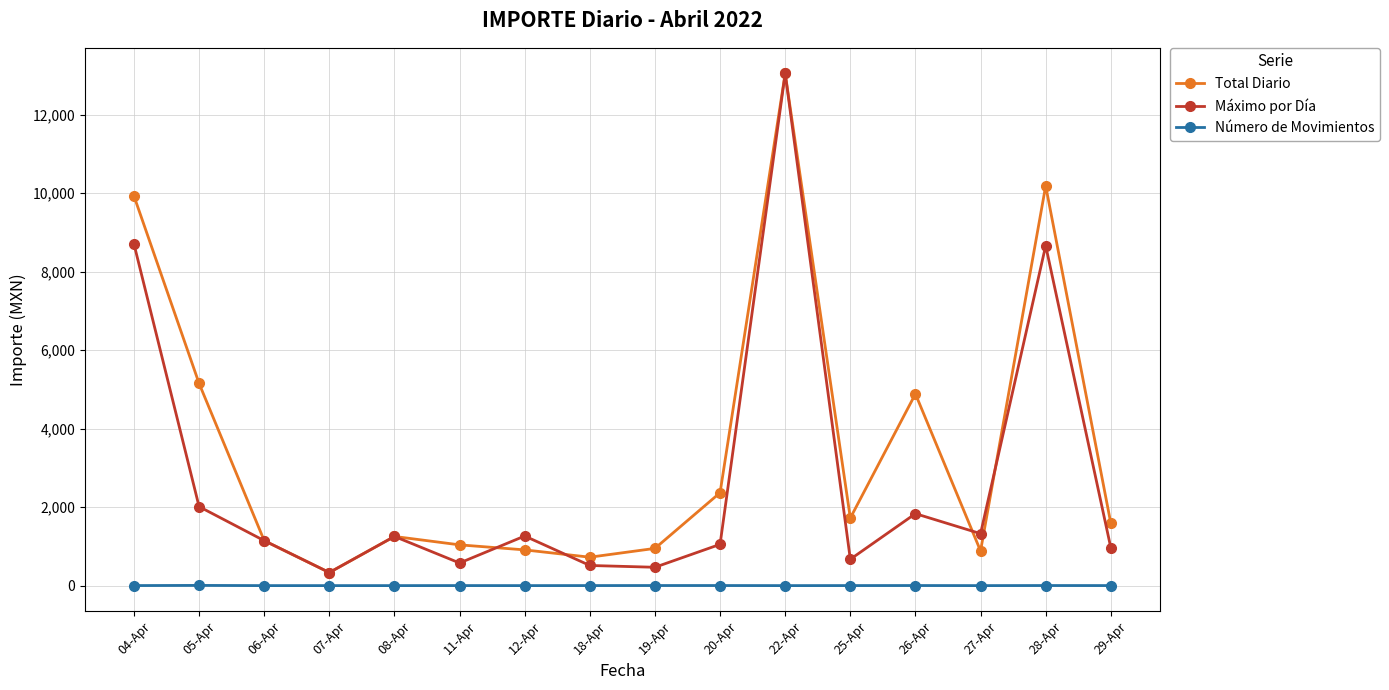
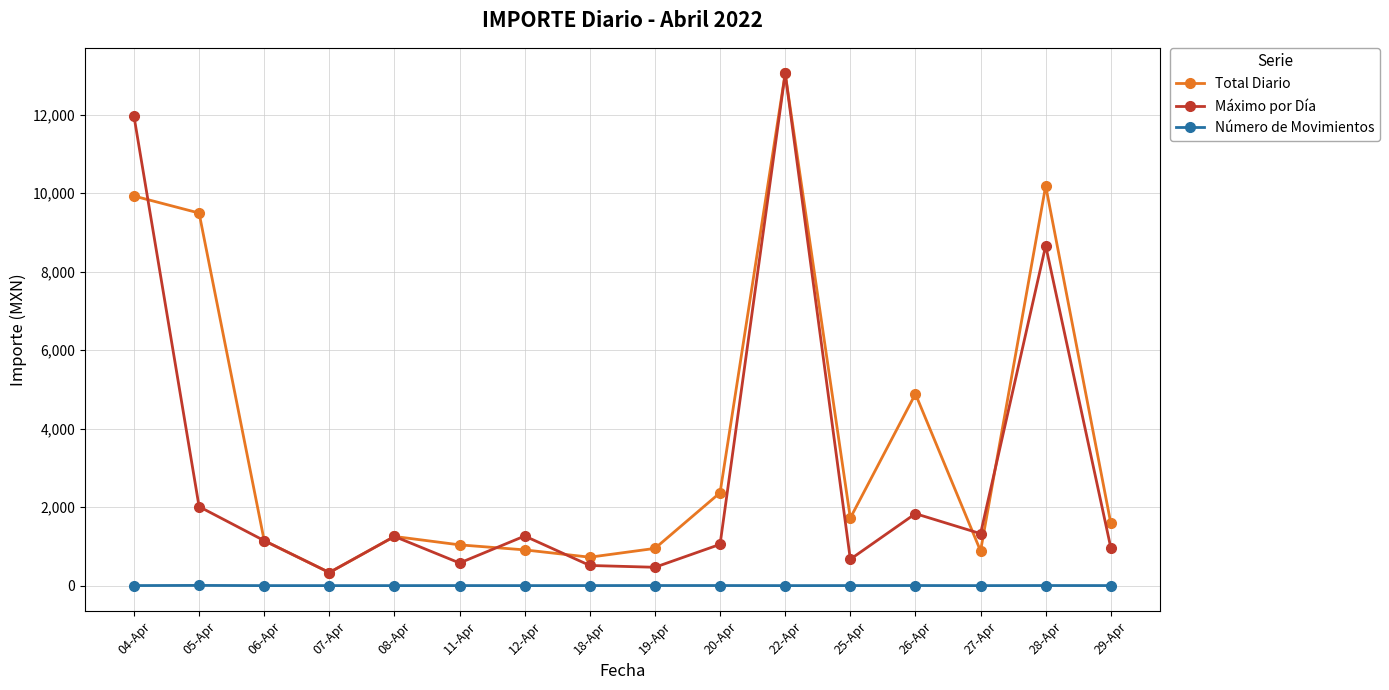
  {
    "Total Diario": {
      "04-Apr": "9,900",
-     "05-Apr": "5,200",
+     "05-Apr": "9,500",
      "11-Apr": "1,000",
      "12-Apr": "900",
      "18-Apr": "700",
      "19-Apr": "900",
      "20-Apr": "2,400",
      "25-Apr": "1,700",
      "26-Apr": "4,900",
      "27-Apr": "900",
      "28-Apr": "10,200",
      "29-Apr": "1,600"
    },
    "Máximo por Día": {
-     "04-Apr": "8,700",
+     "04-Apr": "12,000",
      "05-Apr": "2,000",
      "11-Apr": "600",
      "12-Apr": "1,300",
      "18-Apr": "500",
      "19-Apr": "500",
      "20-Apr": "1,100",
      "25-Apr": "700",
      "26-Apr": "1,800",
      "27-Apr": "1,300",
      "28-Apr": "8,700",
      "29-Apr": "1,000"
    },
    "Número de Movimientos": {
      "04-Apr": "0",
      "05-Apr": "0",
      "06-Apr": "0",
      "07-Apr": "0",
      "08-Apr": "0",
      "11-Apr": "0",
      "12-Apr": "0",
      "18-Apr": "0",
      "19-Apr": "0",
      "20-Apr": "0",
      "22-Apr": "0",
      "25-Apr": "0",
      "26-Apr": "0",
      "27-Apr": "0",
      "28-Apr": "0",
      "29-Apr": "0"
    }
  }
